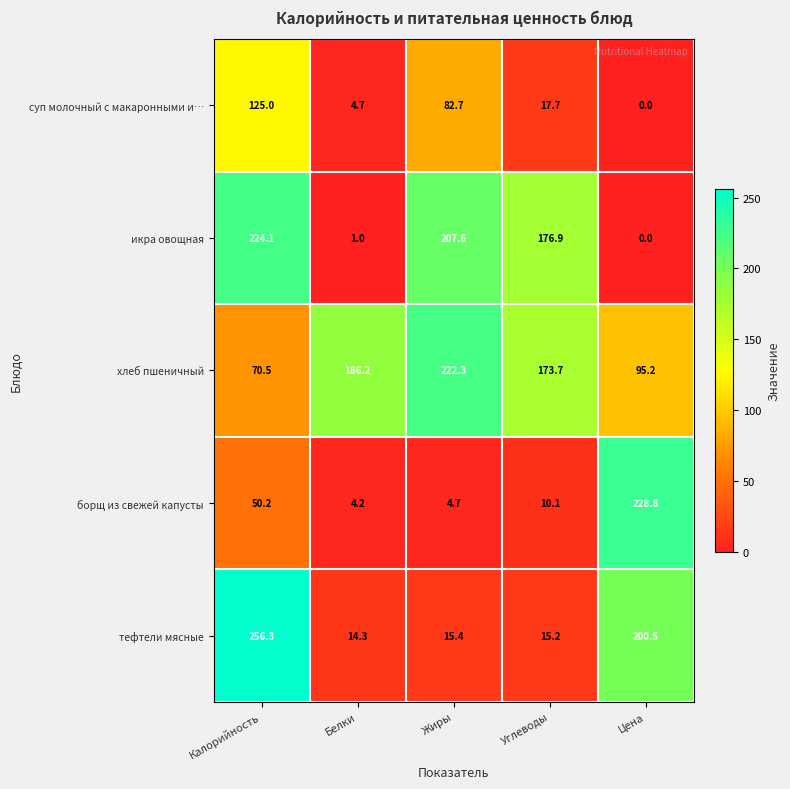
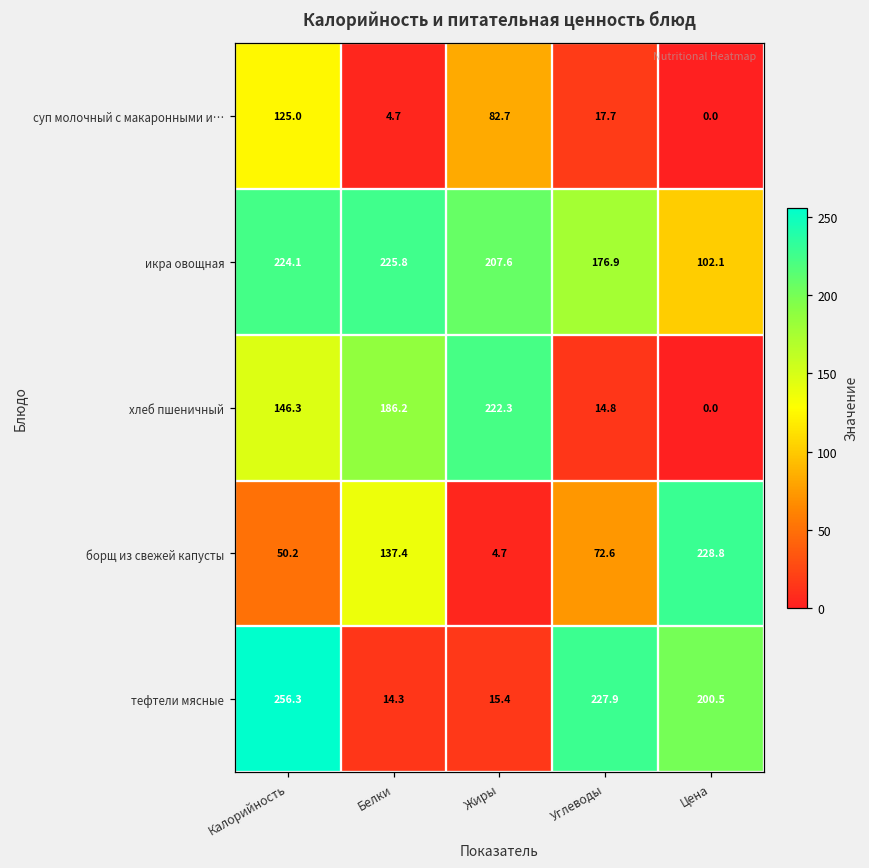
  {
    "суп молочный с макаронными и…": {
      "Калорийность": 125.0,
      "Белки": 4.7,
      "Жиры": 82.7,
      "Углеводы": 17.7
    },
    "икра овощная": {
      "Калорийность": 224.1,
-     "Белки": 1.0,
+     "Белки": 225.8,
      "Жиры": 207.6,
      "Углеводы": 176.9,
-     "Цена": 0.0
+     "Цена": 102.1
    },
    "хлеб пшеничный": {
-     "Калорийность": 70.5,
+     "Калорийность": 146.3,
      "Белки": 186.2,
      "Жиры": 222.3,
-     "Углеводы": 173.7,
-     "Цена": 95.2
+     "Углеводы": 14.8,
+     "Цена": 0.0
    },
    "борщ из свежей капусты": {
      "Калорийность": 50.2,
-     "Белки": 4.2,
+     "Белки": 137.4,
      "Жиры": 4.7,
-     "Углеводы": 10.1,
+     "Углеводы": 72.6,
      "Цена": 228.8
    },
    "тефтели мясные": {
      "Калорийность": 256.3,
      "Белки": 14.3,
      "Жиры": 15.4,
-     "Углеводы": 15.2,
+     "Углеводы": 227.9,
      "Цена": 200.5
    }
  }
